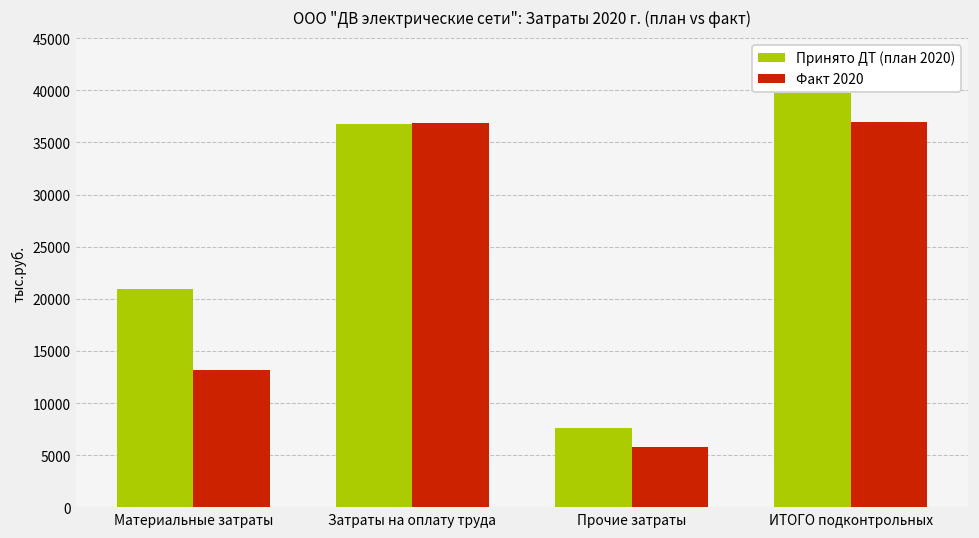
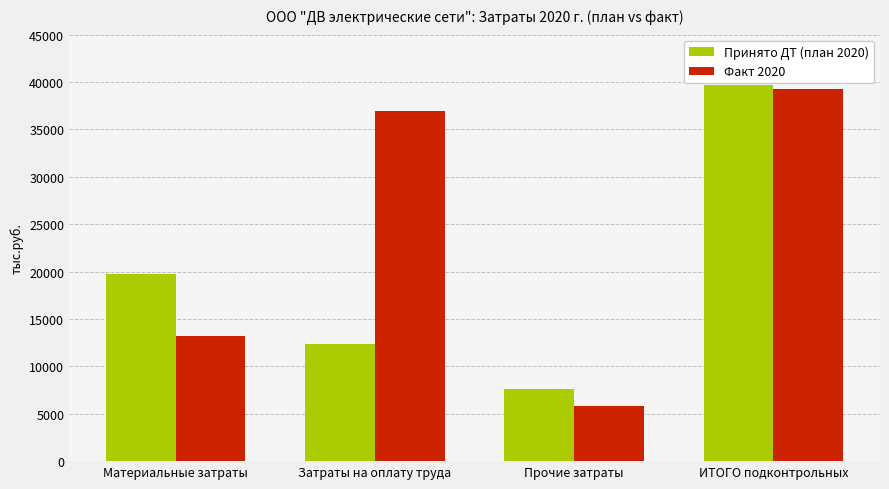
  {
    "Принято ДТ (план 2020)": {
-     "Материальные затраты": 21000,
-     "Затраты на оплату труда": 37000,
+     "Материальные затраты": 20000,
+     "Затраты на оплату труда": 12000,
      "Прочие затраты": 8000,
      "ИТОГО подконтрольных": 40000
    },
    "Факт 2020": {
      "Материальные затраты": 13000,
      "Затраты на оплату труда": 37000,
      "Прочие затраты": 6000,
-     "ИТОГО подконтрольных": 37000
+     "ИТОГО подконтрольных": 39000
    }
  }
